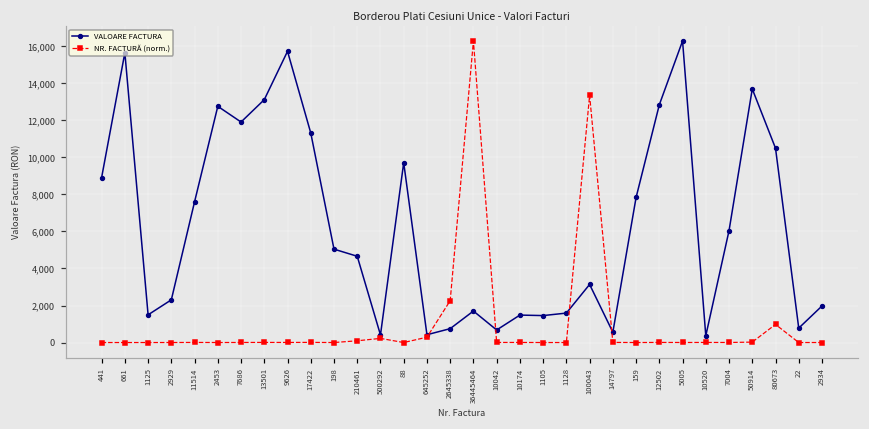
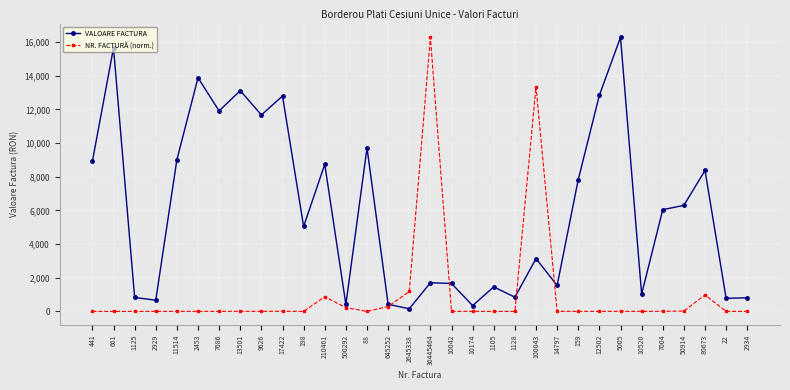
  {
    "VALOARE FACTURA": {
      "441": "8,900",
-     "1125": "1,500",
-     "2929": "2,300",
-     "11514": "7,600",
-     "2453": "12,800",
+     "1125": "800",
+     "2929": "700",
+     "11514": "9,000",
+     "2453": "13,900",
      "7686": "11,900",
      "13501": "13,100",
-     "9626": "15,700",
-     "17422": "11,300",
+     "9626": "11,700",
+     "17422": "12,800",
      "198": "5,000",
-     "210461": "4,700",
+     "210461": "8,700",
      "500292": "400",
      "88": "9,700",
-     "2645338": "700",
+     "2645338": "200",
      "36445464": "1,700",
-     "10042": "700",
-     "10174": "1,500",
+     "10042": "1,700",
+     "10174": "300",
      "1105": "1,500",
-     "1128": "1,600",
+     "1128": "800",
      "100043": "3,100",
-     "14797": "600",
+     "14797": "1,500",
      "159": "7,800",
      "12502": "12,800",
      "5005": "16,300",
-     "10520": "400",
+     "10520": "1,000",
      "7004": "6,000",
-     "50914": "13,700",
-     "80673": "10,500",
+     "50914": "6,300",
+     "80673": "8,400",
      "22": "800",
-     "2934": "2,000"
+     "2934": "800"
    },
    "NR. FACTURĂ (norm.)": {
      "441": "0",
      "661": "0",
      "1125": "0",
      "2929": "0",
      "11514": "0",
      "2453": "0",
      "7686": "0",
      "13501": "0",
      "9626": "0",
      "17422": "0",
      "198": "0",
-     "210461": "100",
+     "210461": "900",
      "500292": "200",
      "88": "0",
-     "2645338": "2,300",
+     "2645338": "1,200",
      "36445464": "16,300",
      "10042": "0",
      "10174": "0",
      "1105": "0",
      "1128": "0",
      "100043": "13,400",
      "14797": "0",
      "159": "0",
      "12502": "0",
      "5005": "0",
      "10520": "0",
      "7004": "0",
      "50914": "0",
      "80673": "1,000",
      "22": "0",
      "2934": "0"
    }
  }
